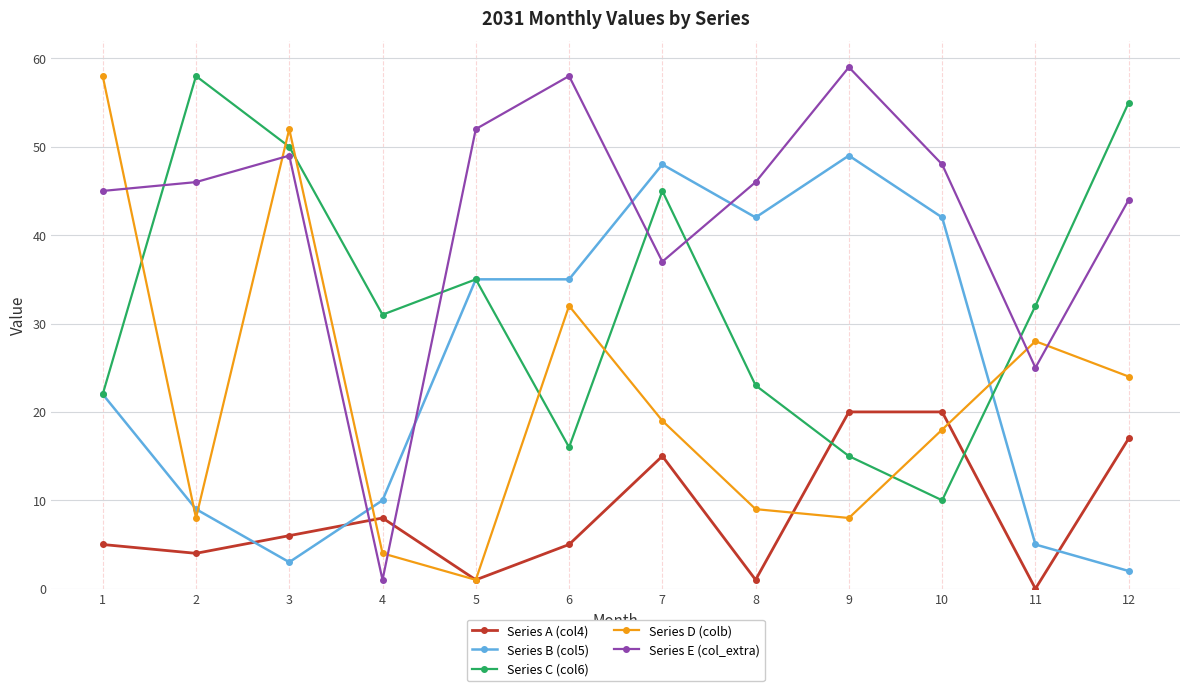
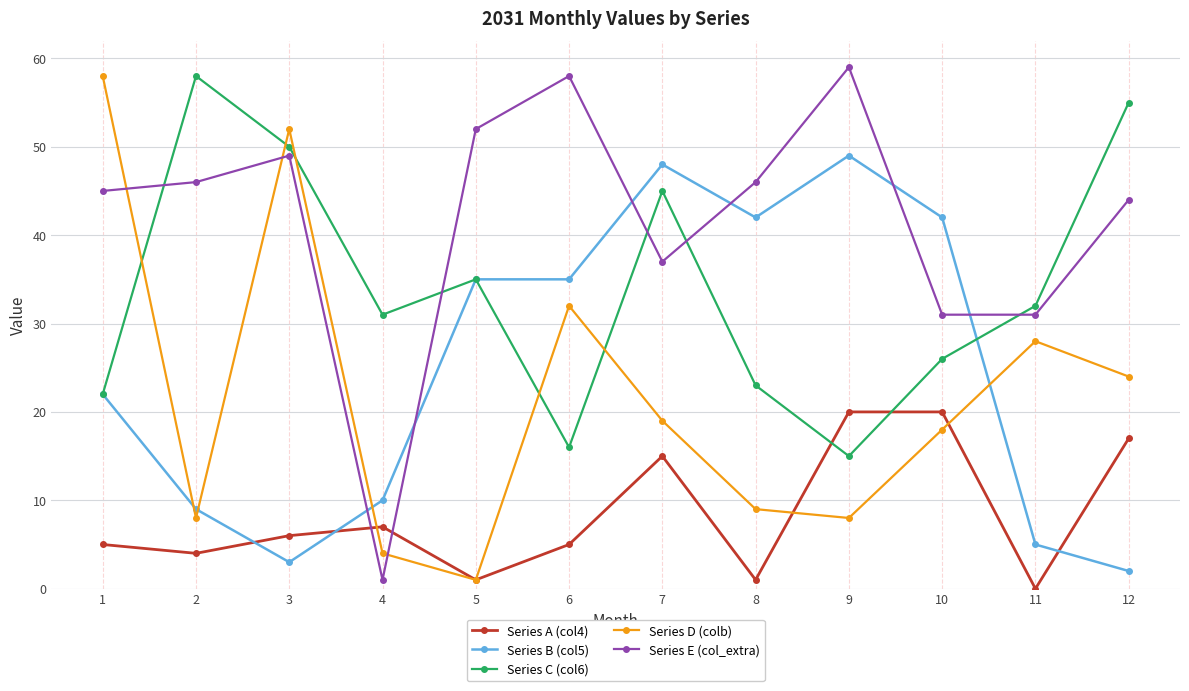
  {
    "Series A (col4)": {
      "1": 5,
      "2": 4,
      "3": 6,
-     "4": 8,
+     "4": 7,
      "6": 5,
      "7": 15,
      "8": 1,
      "9": 20,
      "10": 20,
      "11": 0,
      "12": 17
    },
    "Series B (col5)": {
      "2": 9,
      "3": 3,
      "4": 10,
      "6": 35,
      "7": 48,
      "8": 42,
      "9": 49,
      "10": 42,
      "11": 5,
      "12": 2
    },
    "Series C (col6)": {
      "2": 58,
      "3": 50,
      "4": 31,
      "6": 16,
      "7": 45,
      "8": 23,
      "9": 15,
-     "10": 10,
+     "10": 26,
      "11": 32,
      "12": 55
    },
    "Series D (colb)": {
      "1": 58,
      "2": 8,
      "3": 52,
      "4": 4,
      "6": 32,
      "7": 19,
      "8": 9,
      "9": 8,
      "10": 18,
      "11": 28,
      "12": 24
    },
    "Series E (col_extra)": {
      "1": 45,
      "2": 46,
      "3": 49,
      "4": 1,
      "5": 52,
      "6": 58,
      "7": 37,
      "8": 46,
      "9": 59,
-     "10": 48,
-     "11": 25,
+     "10": 31,
+     "11": 31,
      "12": 44
    }
  }
